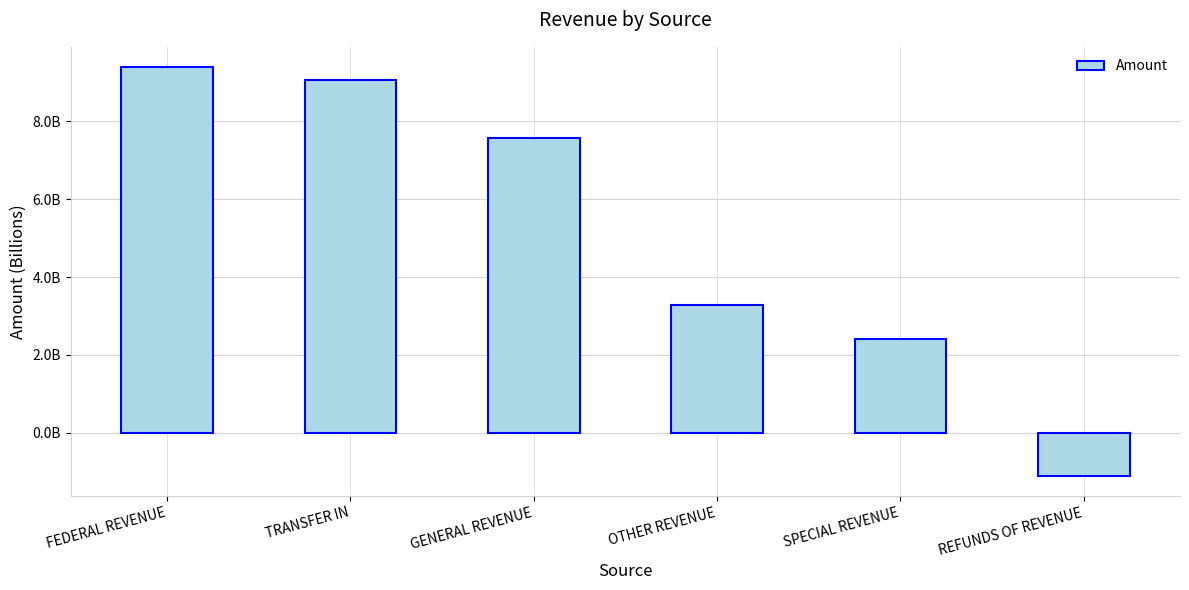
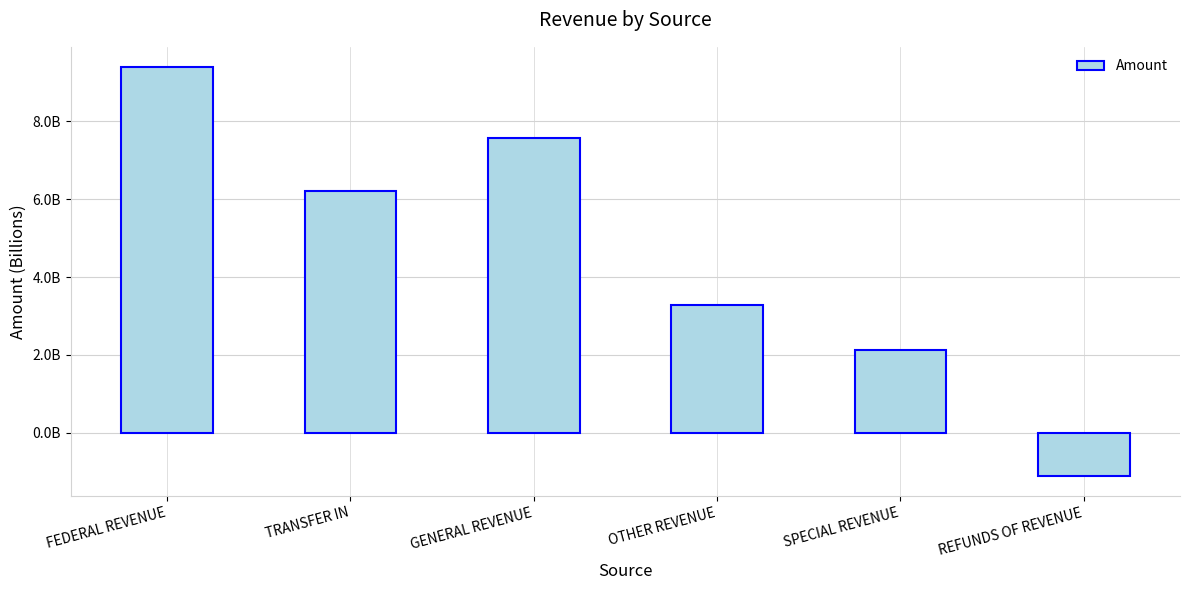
  {
    "FEDERAL REVENUE": 9400000000,
-   "TRANSFER IN": 9100000000,
+   "TRANSFER IN": 6200000000,
    "GENERAL REVENUE": 7600000000,
    "OTHER REVENUE": 3300000000,
-   "SPECIAL REVENUE": 2400000000,
+   "SPECIAL REVENUE": 2100000000,
    "REFUNDS OF REVENUE": -1100000000
  }
